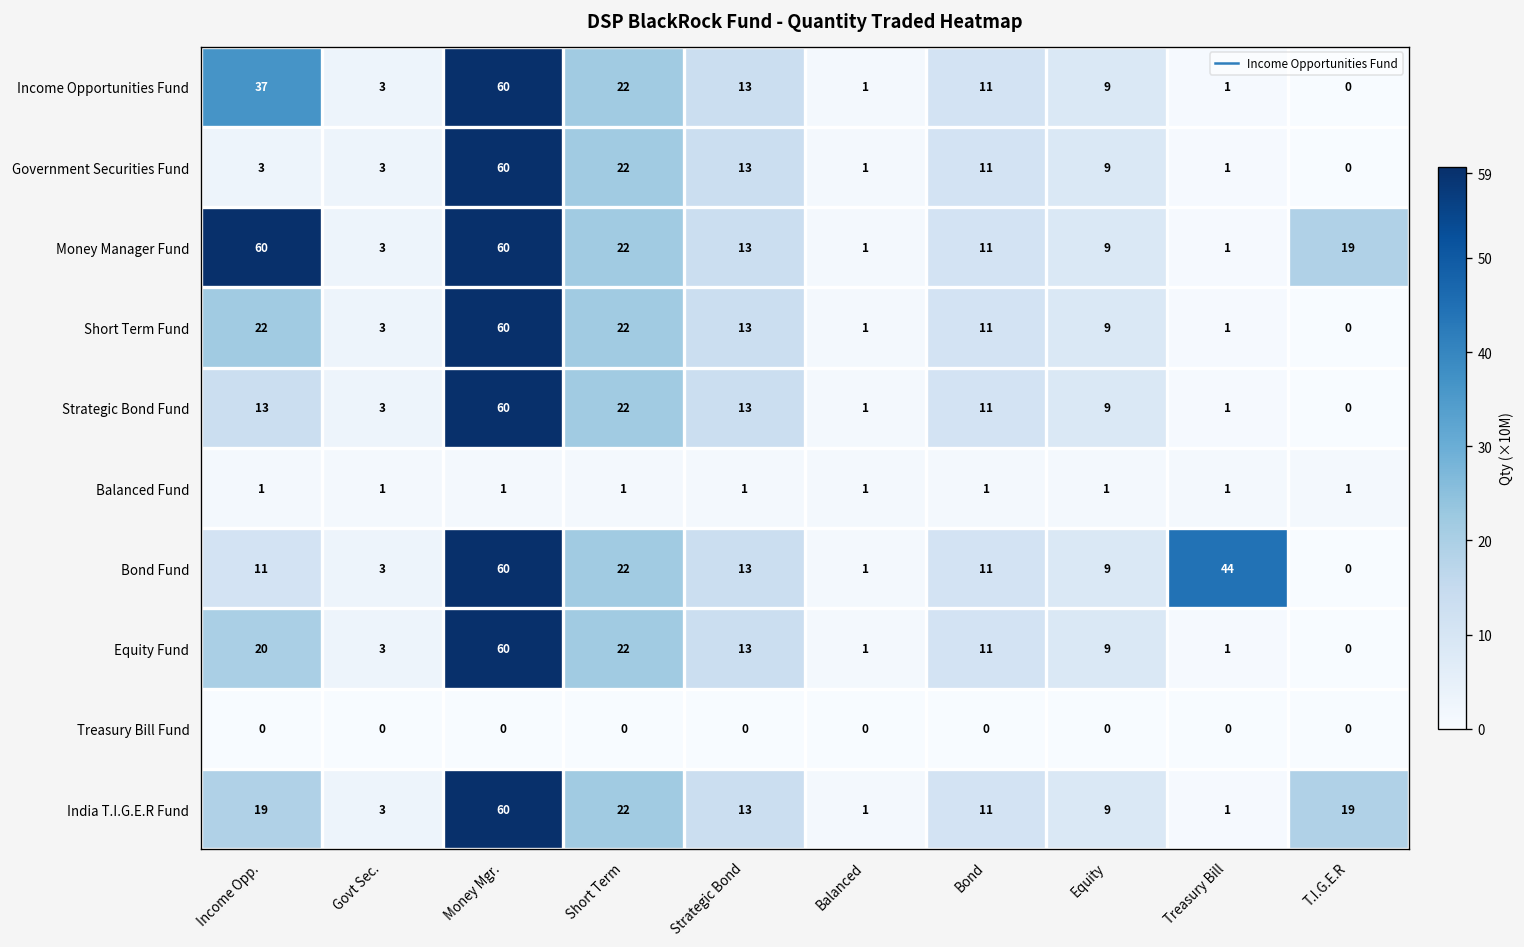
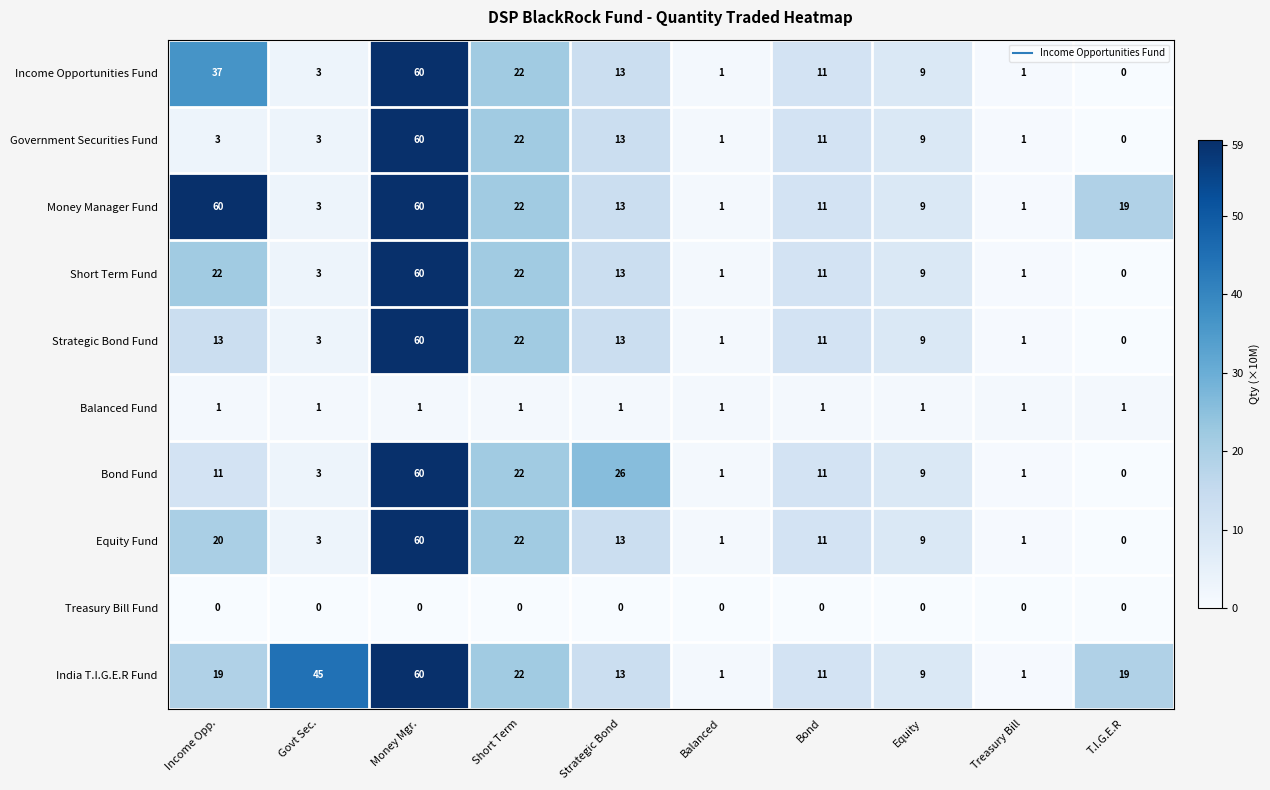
  {
    "Income Opportunities Fund": {
      "Income Opp.": 37,
      "Govt Sec.": 3,
      "Money Mgr.": 60,
      "Short Term": 22,
      "Strategic Bond": 13,
      "Balanced": 1,
      "Bond": 11,
      "Equity": 9,
      "Treasury Bill": 1,
      "T.I.G.E.R": 0
    },
    "Government Securities Fund": {
      "Income Opp.": 3,
      "Govt Sec.": 3,
      "Money Mgr.": 60,
      "Short Term": 22,
      "Strategic Bond": 13,
      "Balanced": 1,
      "Bond": 11,
      "Equity": 9,
      "Treasury Bill": 1,
      "T.I.G.E.R": 0
    },
    "Money Manager Fund": {
      "Income Opp.": 60,
      "Govt Sec.": 3,
      "Money Mgr.": 60,
      "Short Term": 22,
      "Strategic Bond": 13,
      "Balanced": 1,
      "Bond": 11,
      "Equity": 9,
      "Treasury Bill": 1,
      "T.I.G.E.R": 19
    },
    "Short Term Fund": {
      "Income Opp.": 22,
      "Govt Sec.": 3,
      "Money Mgr.": 60,
      "Short Term": 22,
      "Strategic Bond": 13,
      "Balanced": 1,
      "Bond": 11,
      "Equity": 9,
      "Treasury Bill": 1,
      "T.I.G.E.R": 0
    },
    "Strategic Bond Fund": {
      "Income Opp.": 13,
      "Govt Sec.": 3,
      "Money Mgr.": 60,
      "Short Term": 22,
      "Strategic Bond": 13,
      "Balanced": 1,
      "Bond": 11,
      "Equity": 9,
      "Treasury Bill": 1,
      "T.I.G.E.R": 0
    },
    "Balanced Fund": {
      "Income Opp.": 1,
      "Govt Sec.": 1,
      "Money Mgr.": 1,
      "Short Term": 1,
      "Strategic Bond": 1,
      "Balanced": 1,
      "Bond": 1,
      "Equity": 1,
      "Treasury Bill": 1,
      "T.I.G.E.R": 1
    },
    "Bond Fund": {
      "Income Opp.": 11,
      "Govt Sec.": 3,
      "Money Mgr.": 60,
      "Short Term": 22,
-     "Strategic Bond": 13,
+     "Strategic Bond": 26,
      "Balanced": 1,
      "Bond": 11,
      "Equity": 9,
-     "Treasury Bill": 44,
+     "Treasury Bill": 1,
      "T.I.G.E.R": 0
    },
    "Equity Fund": {
      "Income Opp.": 20,
      "Govt Sec.": 3,
      "Money Mgr.": 60,
      "Short Term": 22,
      "Strategic Bond": 13,
      "Balanced": 1,
      "Bond": 11,
      "Equity": 9,
      "Treasury Bill": 1,
      "T.I.G.E.R": 0
    },
    "Treasury Bill Fund": {
      "Income Opp.": 0,
      "Govt Sec.": 0,
      "Money Mgr.": 0,
      "Short Term": 0,
      "Strategic Bond": 0,
      "Balanced": 0,
      "Bond": 0,
      "Equity": 0,
      "Treasury Bill": 0,
      "T.I.G.E.R": 0
    },
    "India T.I.G.E.R Fund": {
      "Income Opp.": 19,
-     "Govt Sec.": 3,
+     "Govt Sec.": 45,
      "Money Mgr.": 60,
      "Short Term": 22,
      "Strategic Bond": 13,
      "Balanced": 1,
      "Bond": 11,
      "Equity": 9,
      "Treasury Bill": 1,
      "T.I.G.E.R": 19
    }
  }
